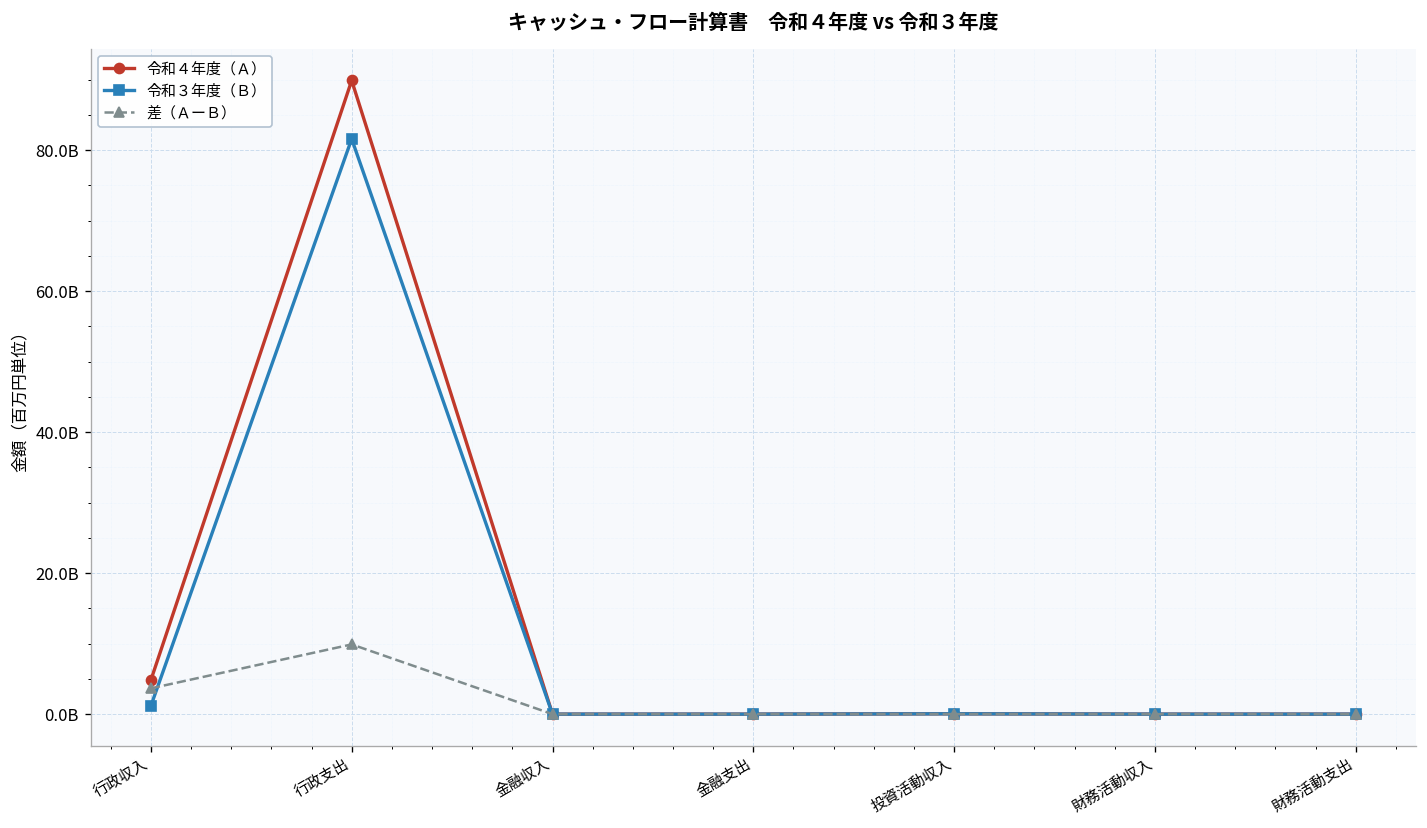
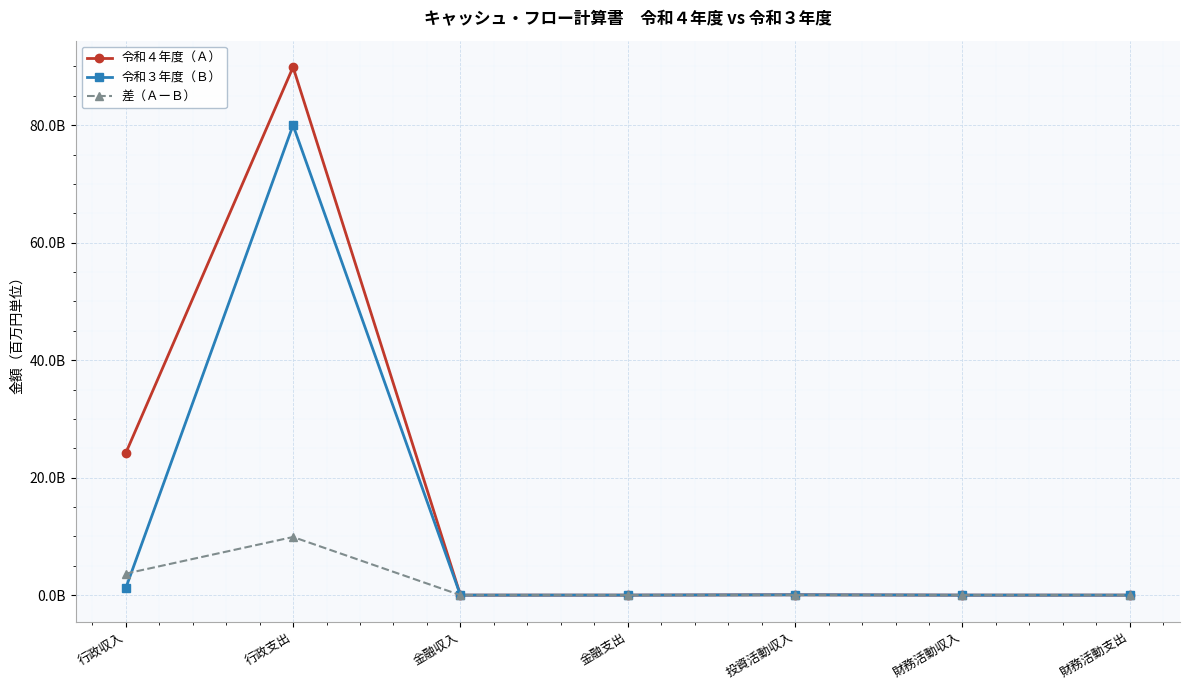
  {
    "令和４年度（Ａ）": {
-     "行政収入": 5000000000,
+     "行政収入": 24000000000,
      "行政支出": 90000000000
    },
    "令和３年度（Ｂ）": {
      "行政収入": 1000000000,
-     "行政支出": 82000000000
+     "行政支出": 80000000000
    },
    "差（ＡーＢ）": {
      "行政収入": 4000000000,
      "行政支出": 10000000000
    }
  }
